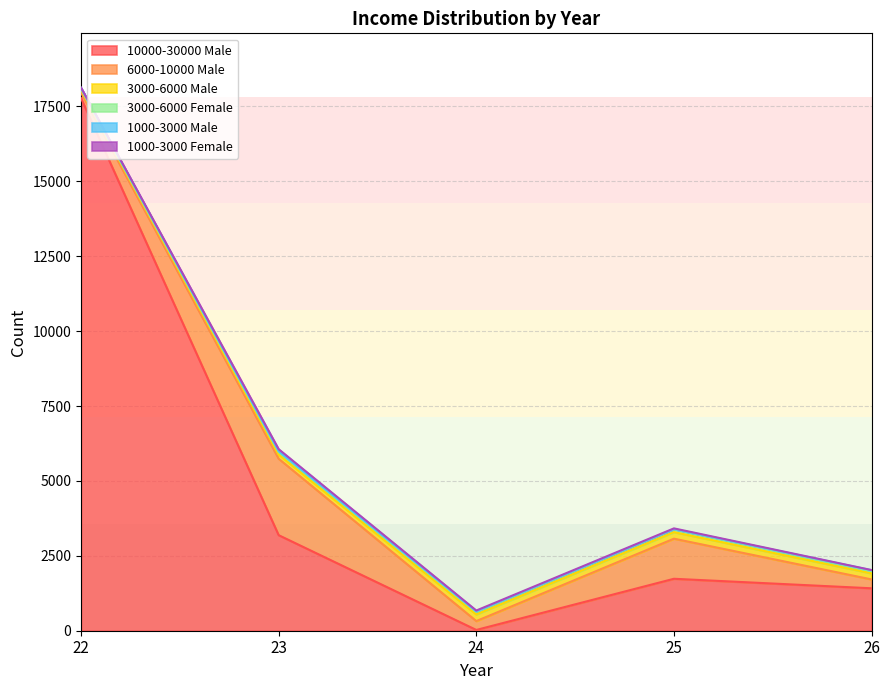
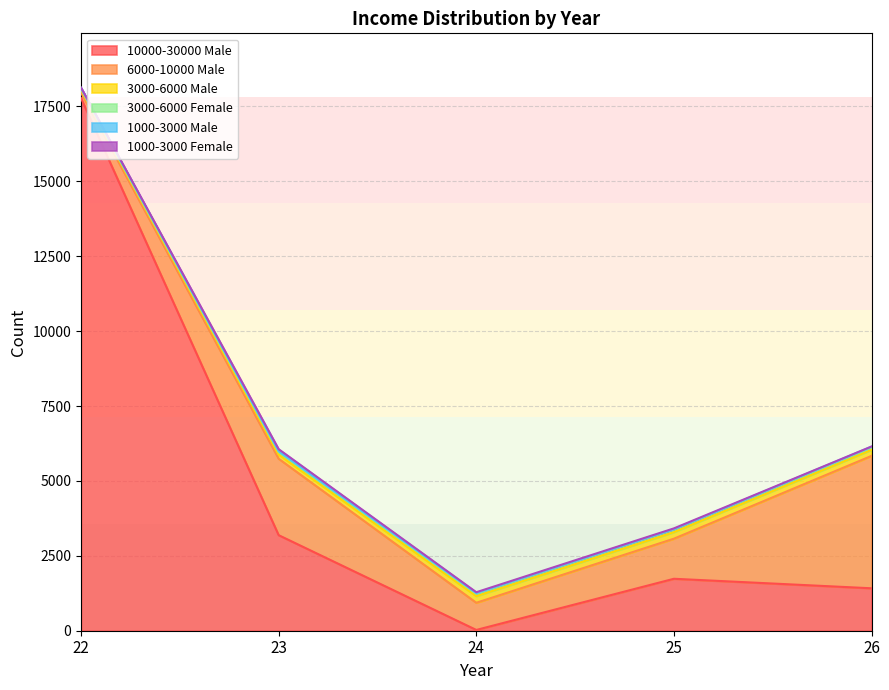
  {
    "10000-30000 Male": {
      "22": 17800,
      "23": 3200,
      "24": 0,
      "25": 1700,
      "26": 1400
    },
    "6000-10000 Male": {
      "22": 200,
      "23": 2600,
-     "24": 300,
+     "24": 900,
      "25": 1300,
-     "26": 300
+     "26": 4400
    },
    "3000-6000 Male": {
      "23": 100,
      "25": 200
    }
  }
